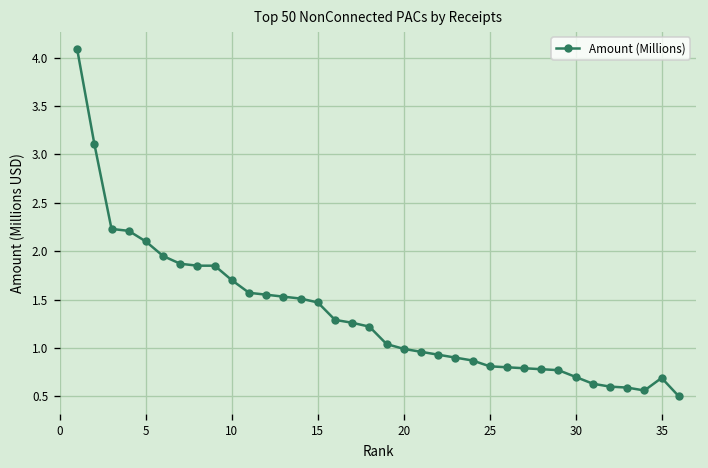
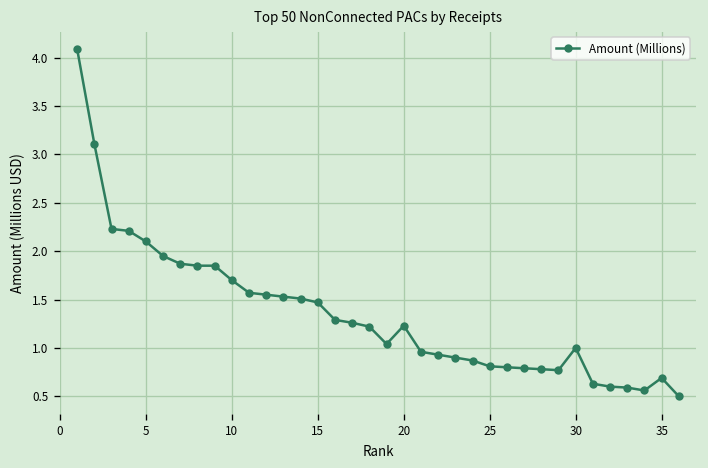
  {
    "5": 2.1,
    "10": 1.7,
    "15": 1.5,
-   "20": 1.0,
+   "20": 1.2,
    "25": 0.8,
-   "30": 0.7,
+   "30": 1.0,
    "35": 0.7
  }
